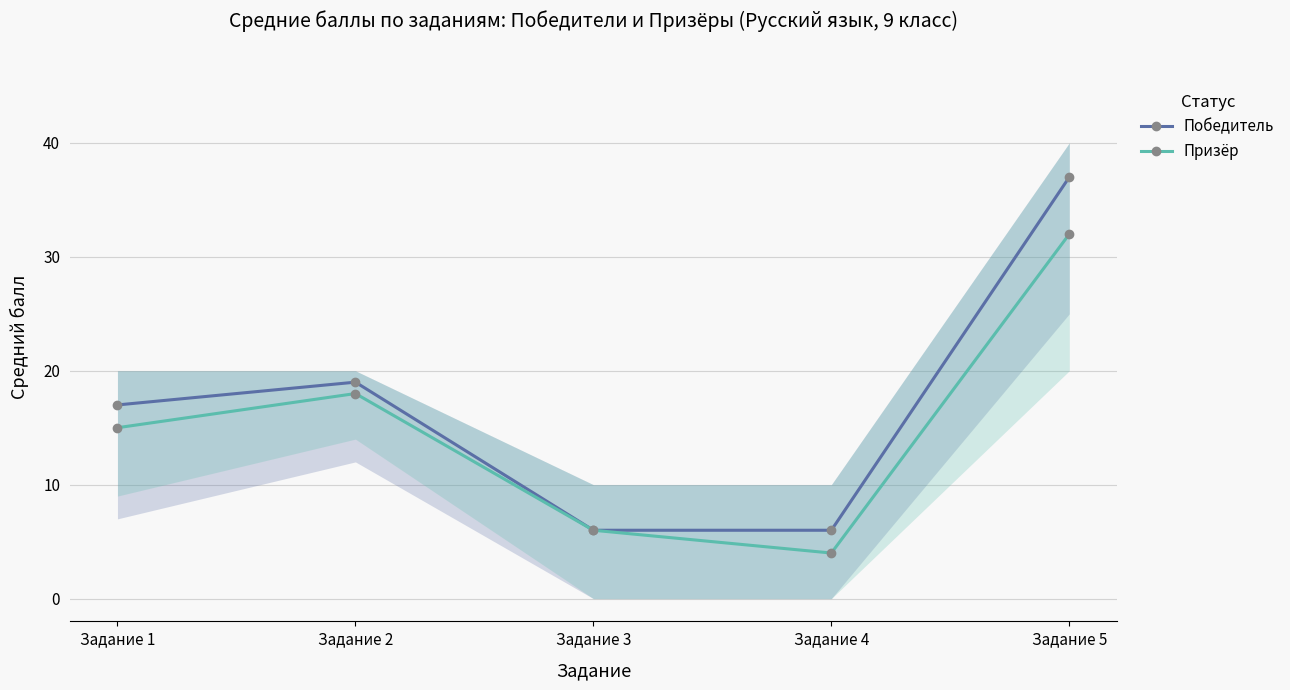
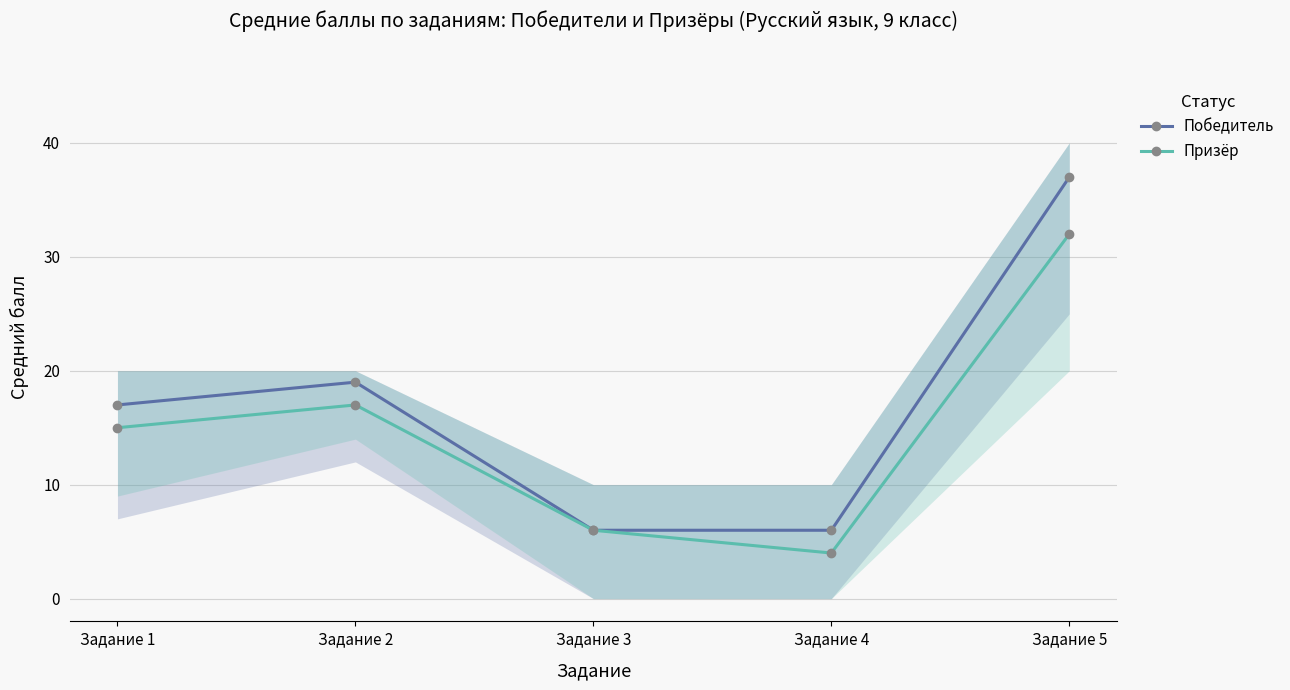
  {
    "Призёр": {
      "Задание 1": 15,
-     "Задание 2": 18,
+     "Задание 2": 17,
      "Задание 4": 4,
      "Задание 5": 32
    }
  }
